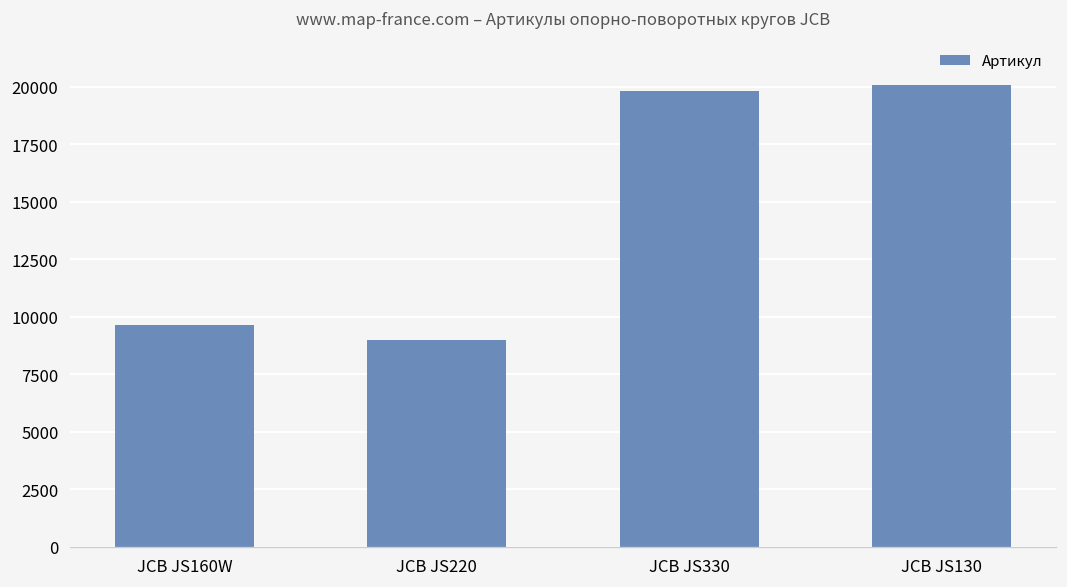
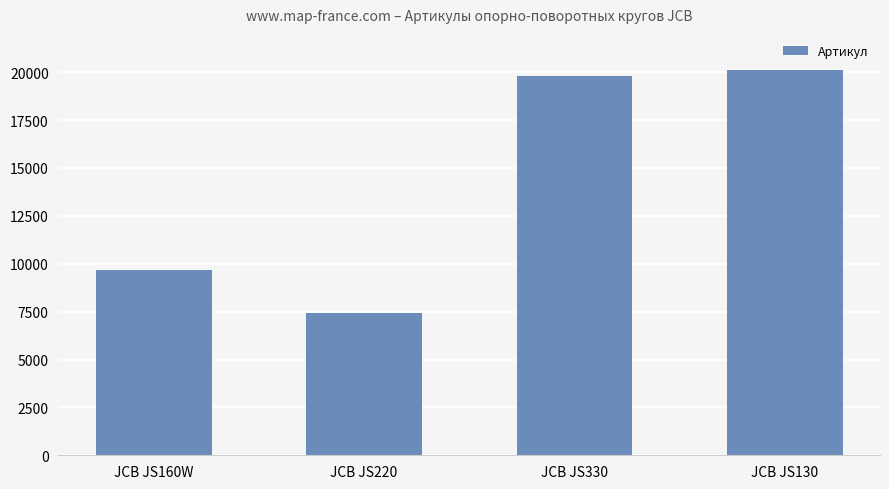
  {
    "JCB JS160W": 9700,
-   "JCB JS220": 9000,
+   "JCB JS220": 7400,
    "JCB JS330": 19800,
    "JCB JS130": 20100
  }
